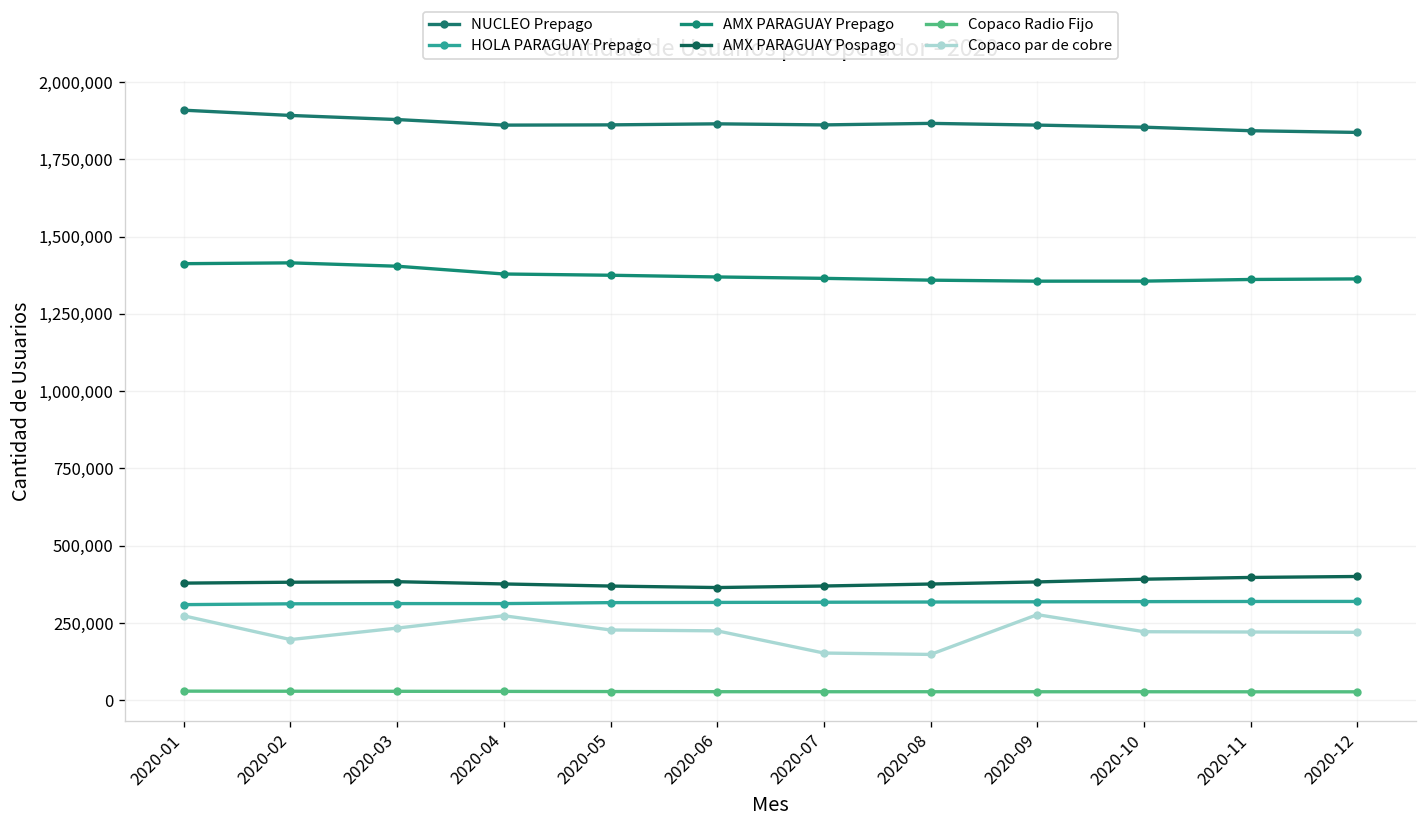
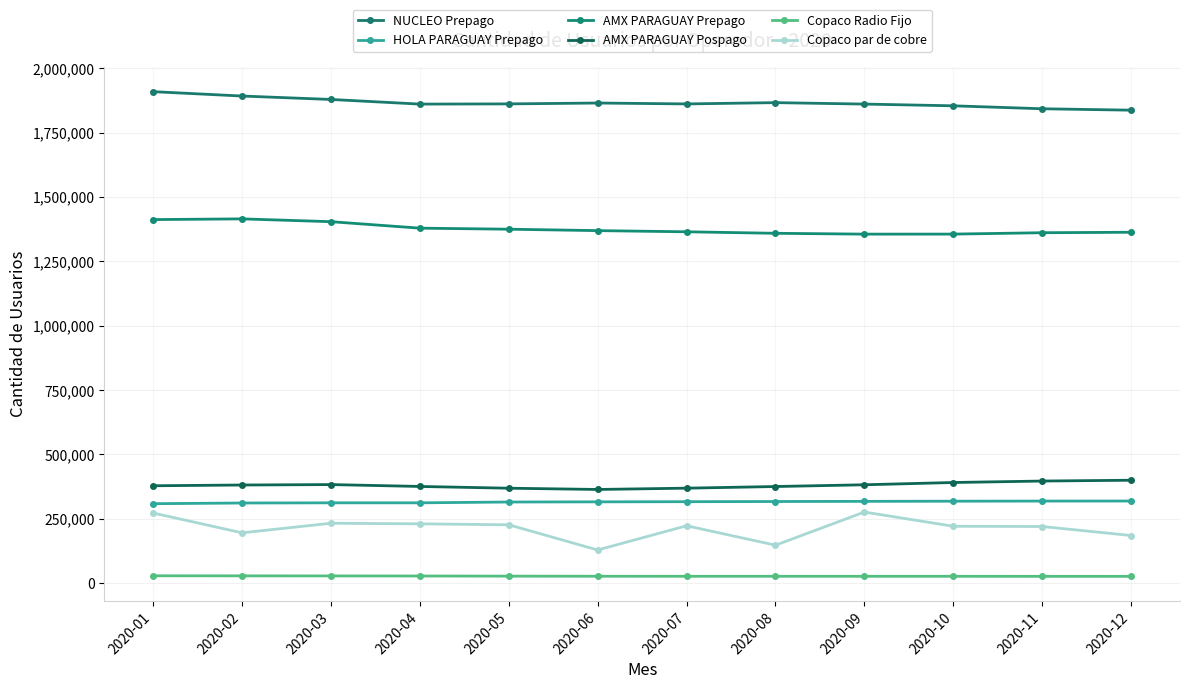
  {
    "Copaco par de cobre": {
      "2020-01": "270,000",
      "2020-02": "200,000",
      "2020-03": "230,000",
-     "2020-04": "270,000",
+     "2020-04": "230,000",
      "2020-05": "230,000",
-     "2020-06": "220,000",
-     "2020-07": "150,000",
+     "2020-06": "130,000",
+     "2020-07": "220,000",
      "2020-08": "150,000",
      "2020-09": "280,000",
      "2020-10": "220,000",
      "2020-11": "220,000",
-     "2020-12": "220,000"
+     "2020-12": "190,000"
    }
  }
